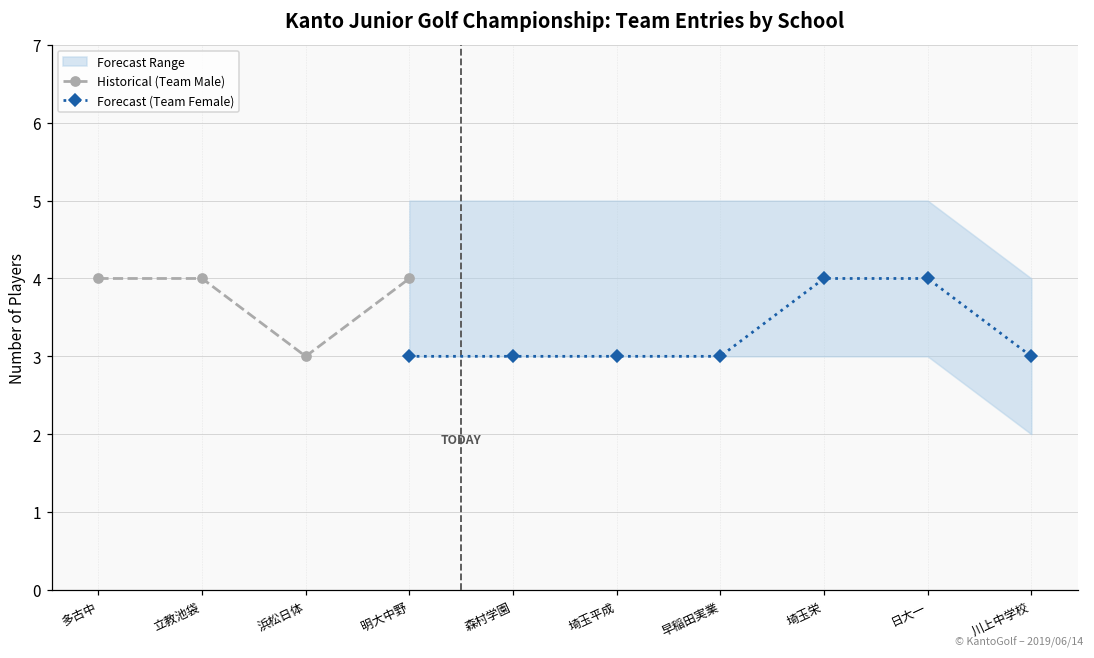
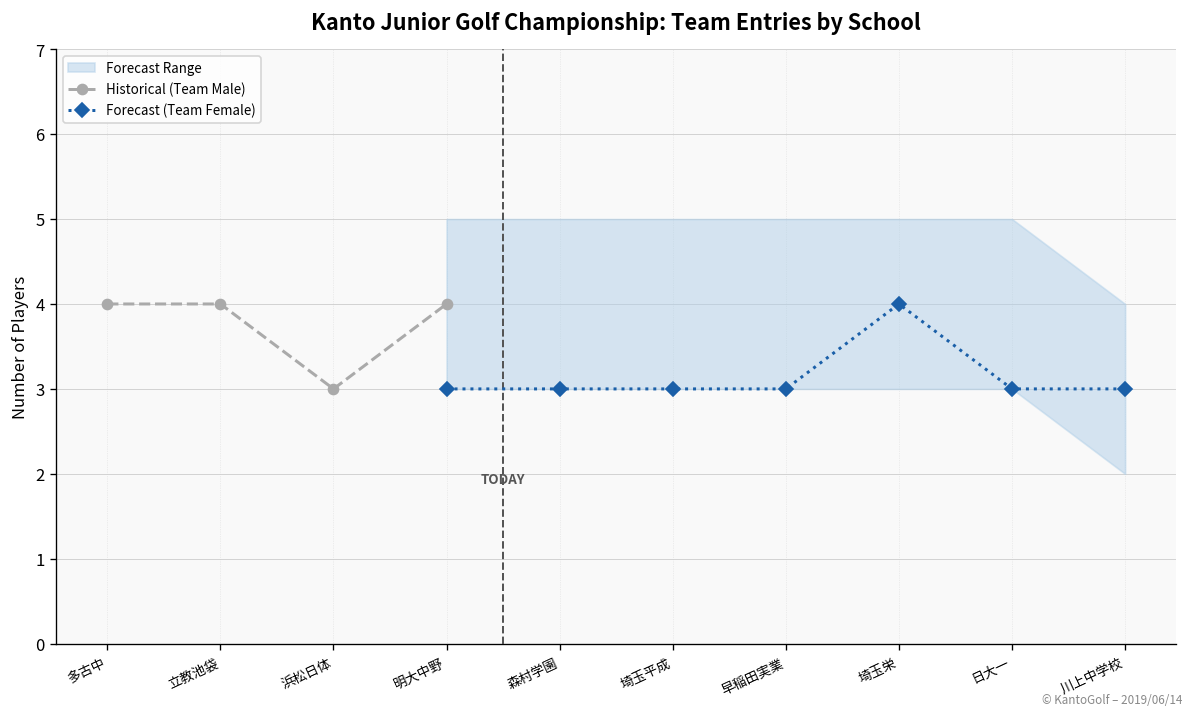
  {
    "Historical (Team Male)": {
      "多古中": 4,
      "立教池袋": 4,
      "浜松日体": 3,
      "明大中野": 4
    },
    "Forecast (Team Female)": {
      "明大中野": 3,
      "森村学園": 3,
      "埼玉平成": 3,
      "早稲田実業": 3,
      "埼玉栄": 4,
-     "日大一": 4,
+     "日大一": 3,
      "川上中学校": 3
    }
  }
